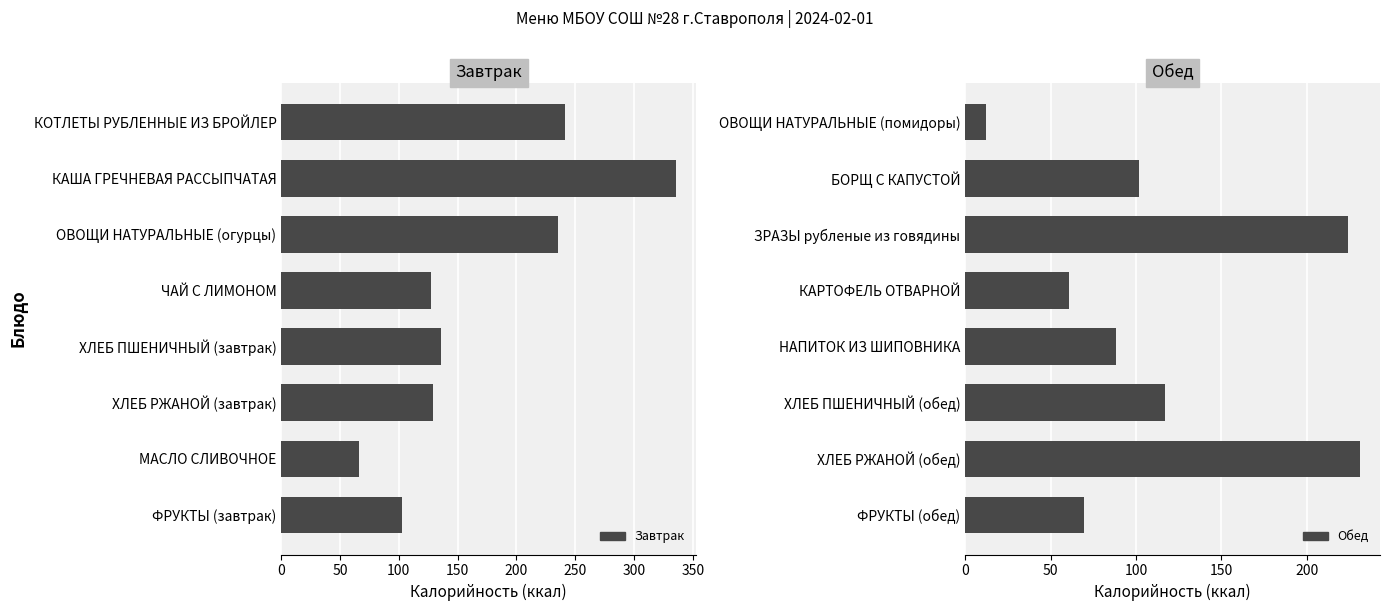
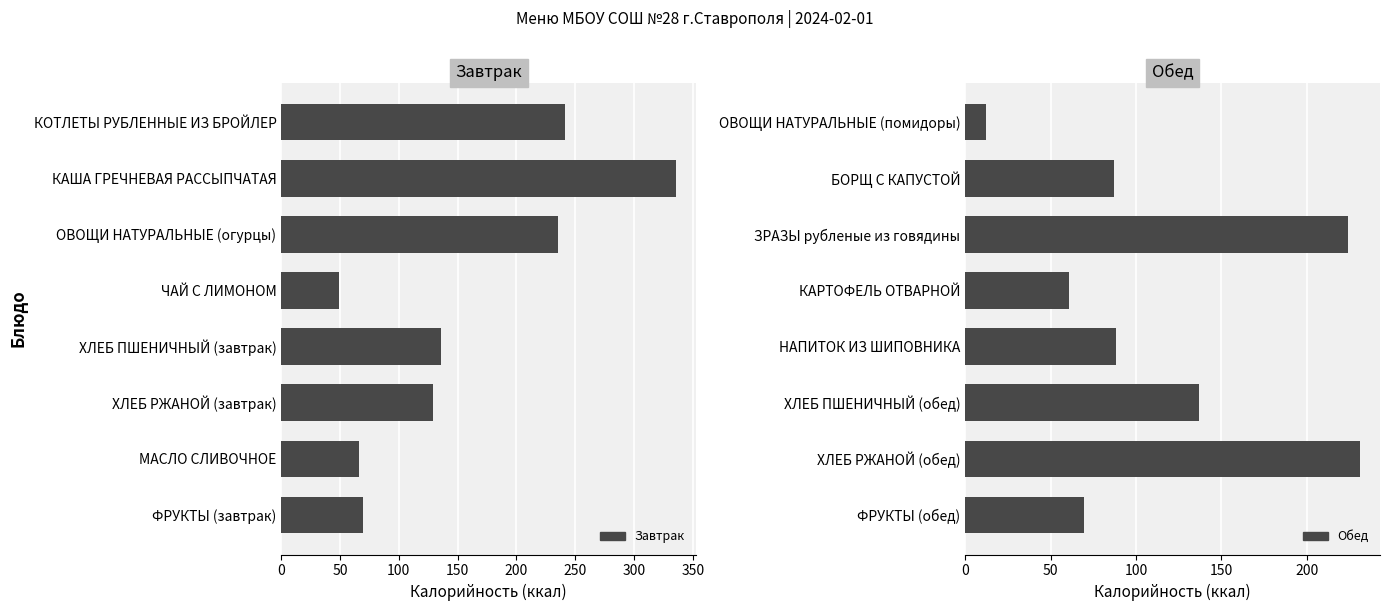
  {
    "Завтрак": {
      "КОТЛЕТЫ РУБЛЕННЫЕ ИЗ БРОЙЛЕР": 242,
      "КАША ГРЕЧНЕВАЯ РАССЫПЧАТАЯ": 336,
      "ОВОЩИ НАТУРАЛЬНЫЕ (огурцы)": 236,
-     "ЧАЙ С ЛИМОНОМ": 128,
+     "ЧАЙ С ЛИМОНОМ": 50,
      "ХЛЕБ ПШЕНИЧНЫЙ (завтрак)": 136,
      "ХЛЕБ РЖАНОЙ (завтрак)": 129,
      "МАСЛО СЛИВОЧНОЕ": 66,
-     "ФРУКТЫ (завтрак)": 102
+     "ФРУКТЫ (завтрак)": 70
    },
    "Обед": {
      "ОВОЩИ НАТУРАЛЬНЫЕ (помидоры)": 12,
-     "БОРЩ С КАПУСТОЙ": 102,
+     "БОРЩ С КАПУСТОЙ": 87,
      "ЗРАЗЫ рубленые из говядины": 224,
      "КАРТОФЕЛЬ ОТВАРНОЙ": 61,
      "НАПИТОК ИЗ ШИПОВНИКА": 88,
-     "ХЛЕБ ПШЕНИЧНЫЙ (обед)": 117,
+     "ХЛЕБ ПШЕНИЧНЫЙ (обед)": 137,
      "ХЛЕБ РЖАНОЙ (обед)": 231,
      "ФРУКТЫ (обед)": 70
    }
  }
